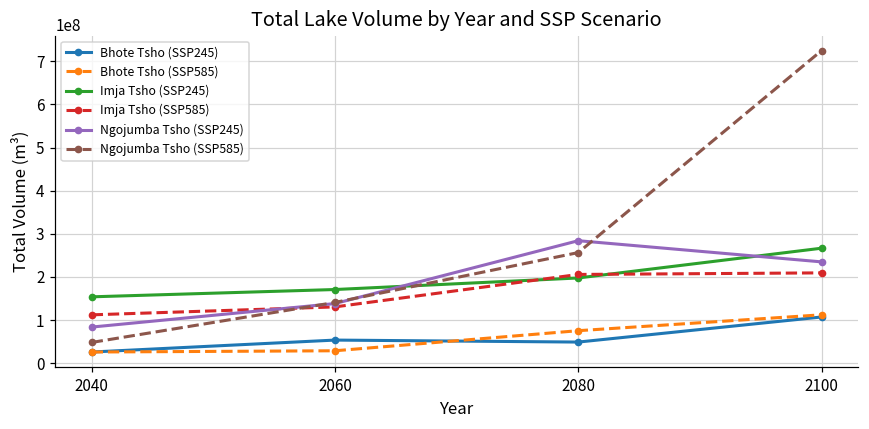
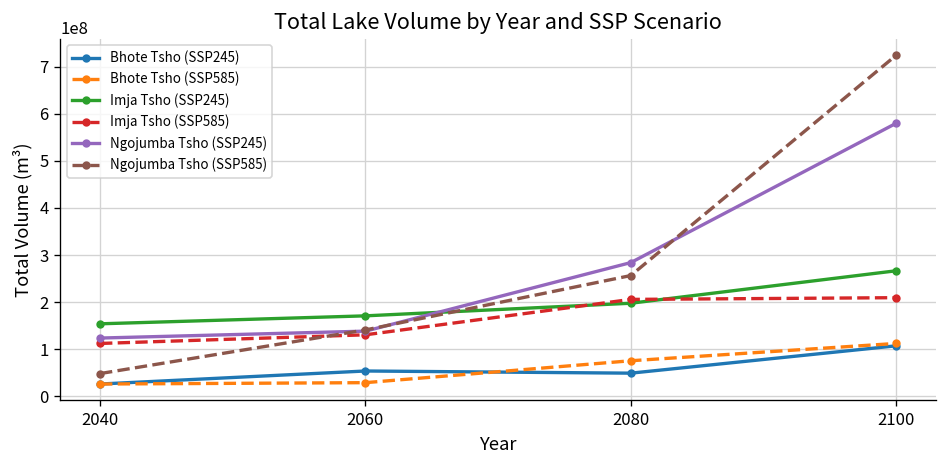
  {
    "Bhote Tsho (SSP245)": {
      "2060": 50000000,
      "2080": 50000000
    },
    "Bhote Tsho (SSP585)": {
      "2060": 30000000,
      "2080": 80000000
    },
    "Imja Tsho (SSP245)": {
      "2040": 150000000,
      "2060": 170000000,
      "2080": 200000000,
      "2100": 270000000
    },
    "Imja Tsho (SSP585)": {
      "2040": 110000000,
      "2060": 130000000,
      "2080": 210000000,
      "2100": 210000000
    },
    "Ngojumba Tsho (SSP245)": {
-     "2040": 80000000,
+     "2040": 120000000,
      "2080": 280000000,
-     "2100": 230000000
+     "2100": 580000000
    },
    "Ngojumba Tsho (SSP585)": {
      "2040": 50000000,
      "2080": 260000000,
      "2100": 720000000
    }
  }
